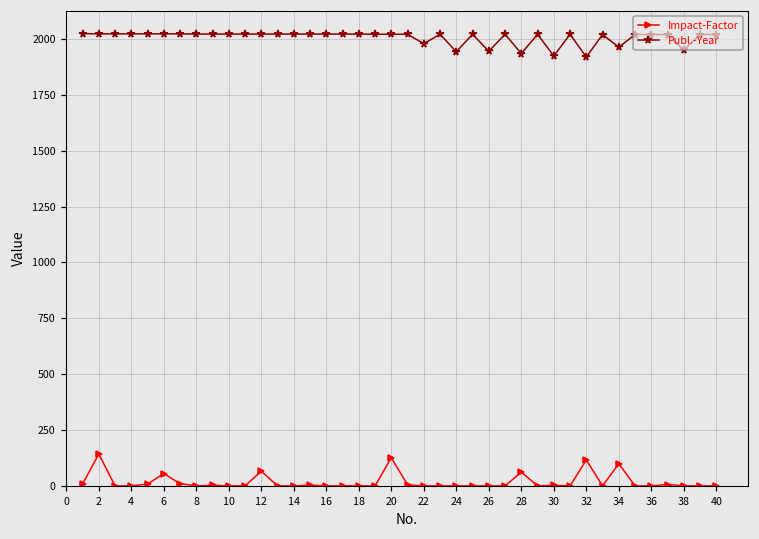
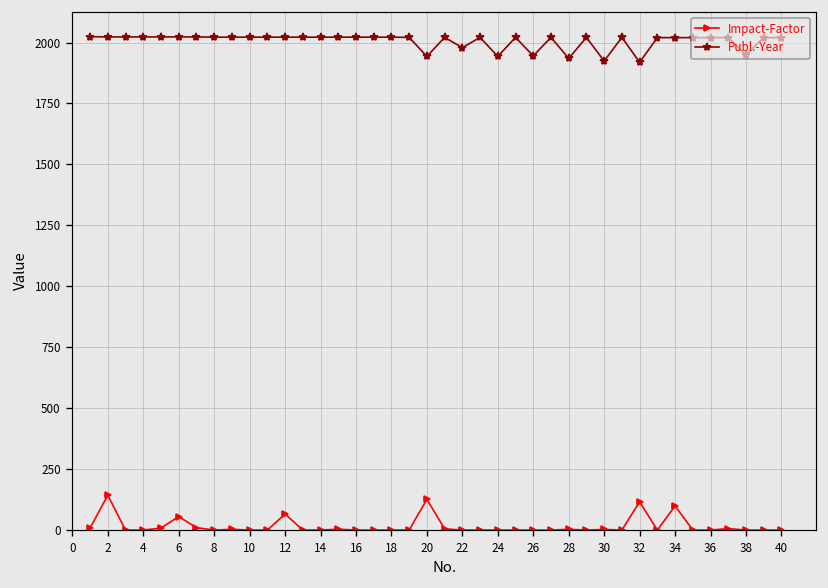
  {
    "Impact-Factor": {
      "2": 140,
      "4": 0,
      "6": 60,
      "8": 0,
      "10": 0,
      "12": 70,
      "14": 0,
      "16": 0,
      "18": 0,
      "20": 130,
      "22": 0,
      "24": 0,
      "26": 0,
-     "28": 60,
+     "28": 0,
      "30": 0,
      "32": 120,
      "34": 100,
      "36": 0,
      "38": 0,
      "40": 0
    },
    "Publ.-Year": {
      "2": 2020,
      "4": 2020,
      "6": 2020,
      "8": 2020,
      "10": 2020,
      "12": 2020,
      "14": 2020,
      "16": 2020,
      "18": 2020,
-     "20": 2020,
+     "20": 1940,
      "22": 1980,
      "24": 1940,
      "26": 1950,
      "28": 1940,
      "30": 1920,
      "32": 1920,
-     "34": 1960
+     "34": 2020
    }
  }
